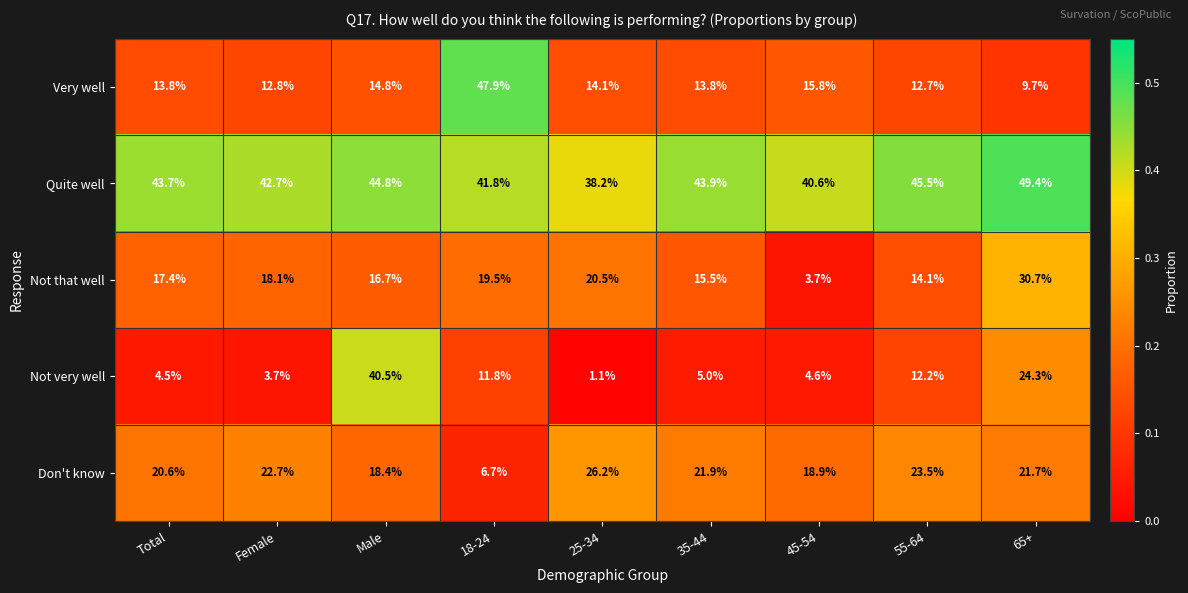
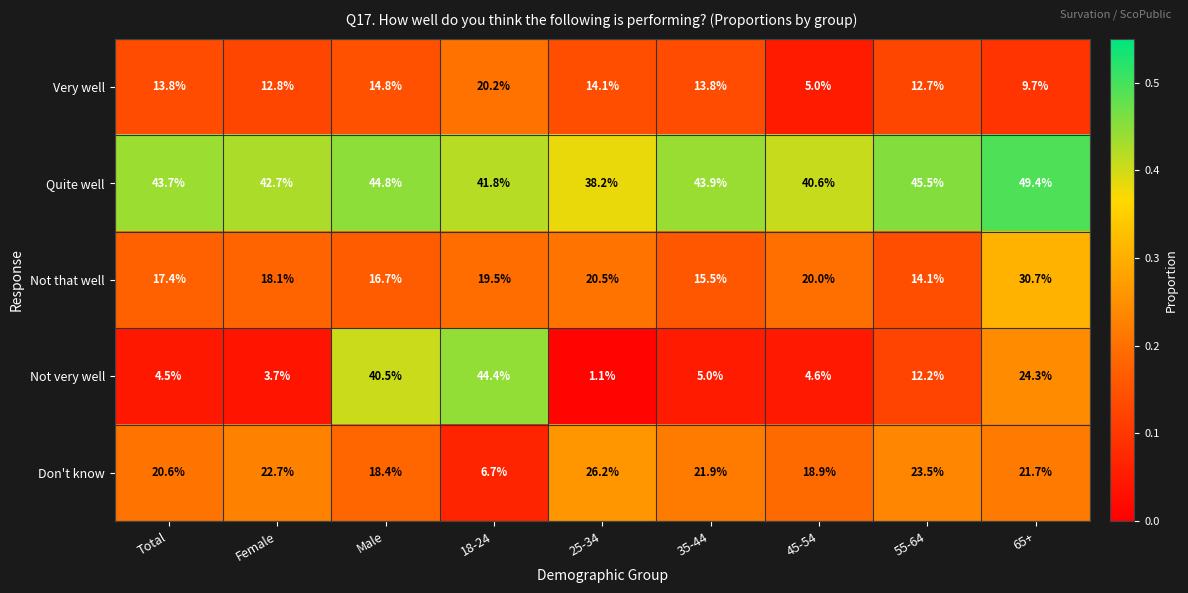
  {
    "Very well": {
      "Total": "13.8%",
      "Female": "12.8%",
      "Male": "14.8%",
-     "18-24": "47.9%",
+     "18-24": "20.2%",
      "25-34": "14.1%",
      "35-44": "13.8%",
-     "45-54": "15.8%",
+     "45-54": "5.0%",
      "55-64": "12.7%",
      "65+": "9.7%"
    },
    "Quite well": {
      "Total": "43.7%",
      "Female": "42.7%",
      "Male": "44.8%",
      "18-24": "41.8%",
      "25-34": "38.2%",
      "35-44": "43.9%",
      "45-54": "40.6%",
      "55-64": "45.5%",
      "65+": "49.4%"
    },
    "Not that well": {
      "Total": "17.4%",
      "Female": "18.1%",
      "Male": "16.7%",
      "18-24": "19.5%",
      "25-34": "20.5%",
      "35-44": "15.5%",
-     "45-54": "3.7%",
+     "45-54": "20.0%",
      "55-64": "14.1%",
      "65+": "30.7%"
    },
    "Not very well": {
      "Total": "4.5%",
      "Female": "3.7%",
      "Male": "40.5%",
-     "18-24": "11.8%",
+     "18-24": "44.4%",
      "25-34": "1.1%",
      "35-44": "5.0%",
      "45-54": "4.6%",
      "55-64": "12.2%",
      "65+": "24.3%"
    },
    "Don't know": {
      "Total": "20.6%",
      "Female": "22.7%",
      "Male": "18.4%",
      "18-24": "6.7%",
      "25-34": "26.2%",
      "35-44": "21.9%",
      "45-54": "18.9%",
      "55-64": "23.5%",
      "65+": "21.7%"
    }
  }
